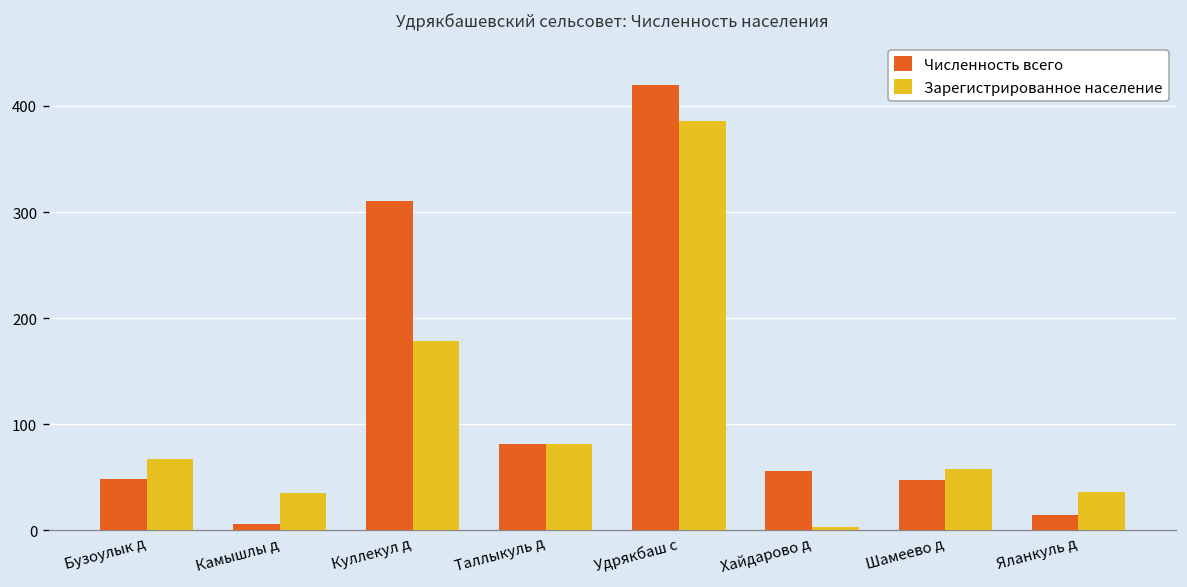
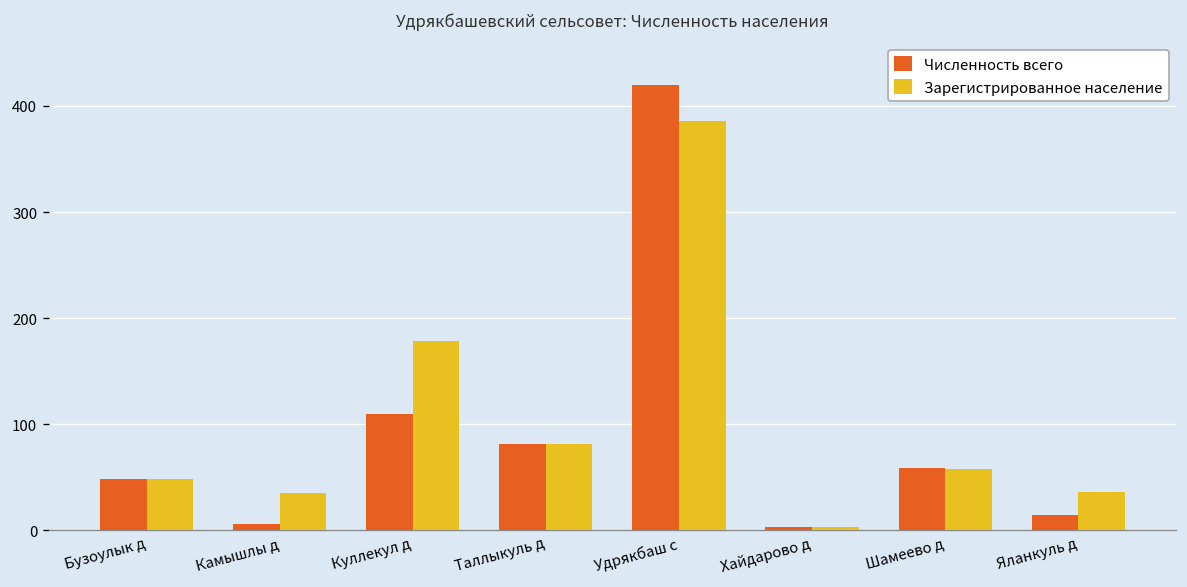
  {
    "Численность всего": {
      "Бузоулык д": 50,
      "Камышлы д": 10,
-     "Куллекул д": 310,
+     "Куллекул д": 110,
      "Таллыкуль д": 80,
      "Удрякбаш с": 420,
-     "Хайдарово д": 60,
-     "Шамеево д": 50,
+     "Хайдарово д": 0,
+     "Шамеево д": 60,
      "Яланкуль д": 10
    },
    "Зарегистрированное население": {
-     "Бузоулык д": 70,
+     "Бузоулык д": 50,
      "Камышлы д": 40,
      "Куллекул д": 180,
      "Таллыкуль д": 80,
      "Удрякбаш с": 390,
      "Хайдарово д": 0,
      "Шамеево д": 60,
      "Яланкуль д": 40
    }
  }
